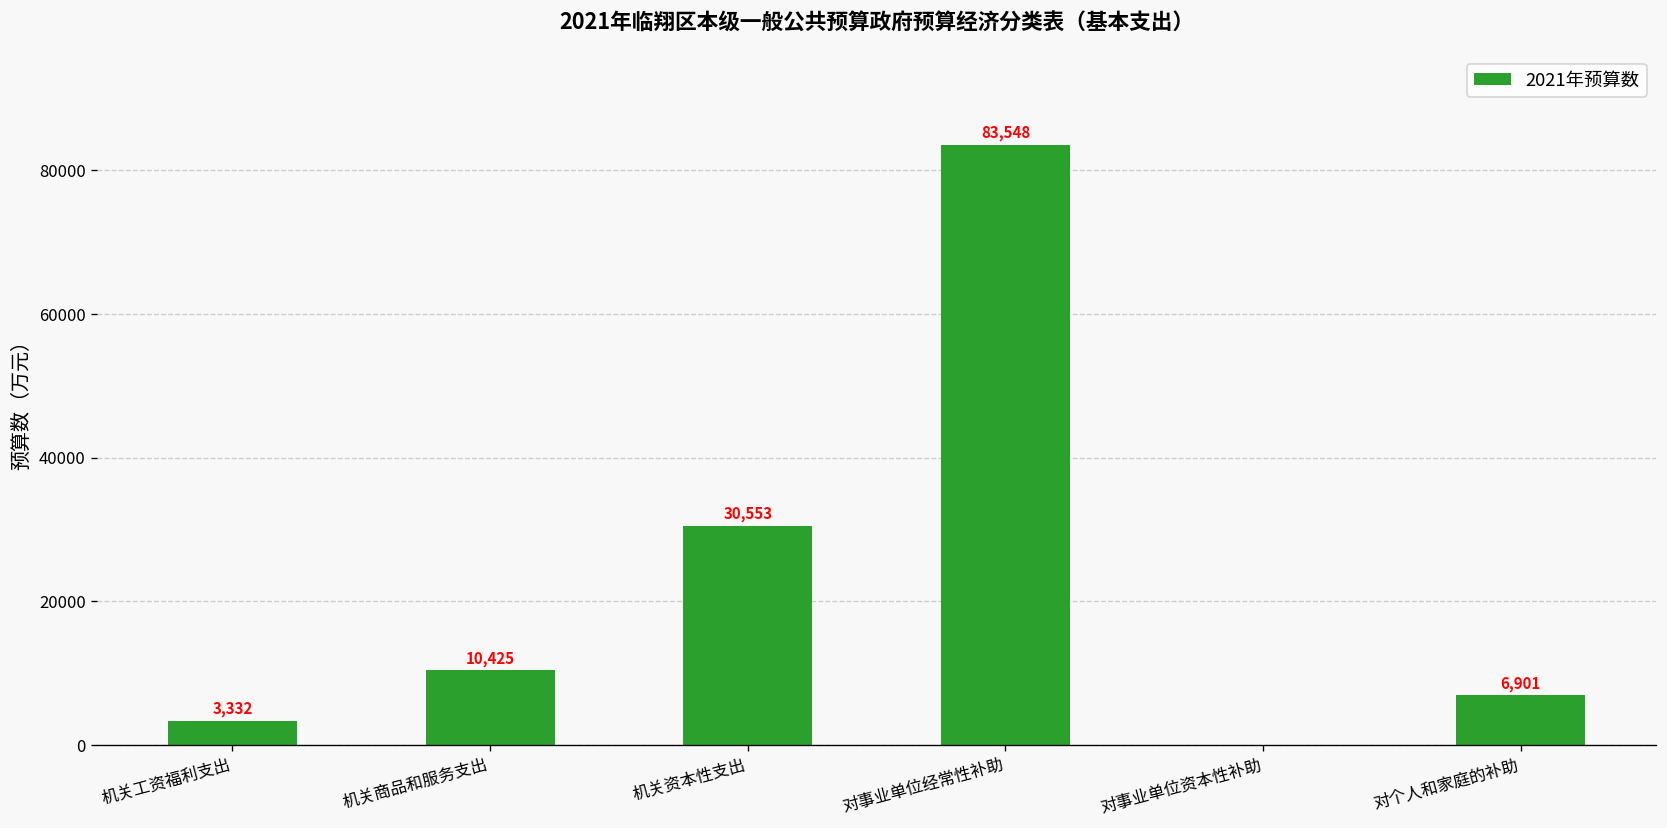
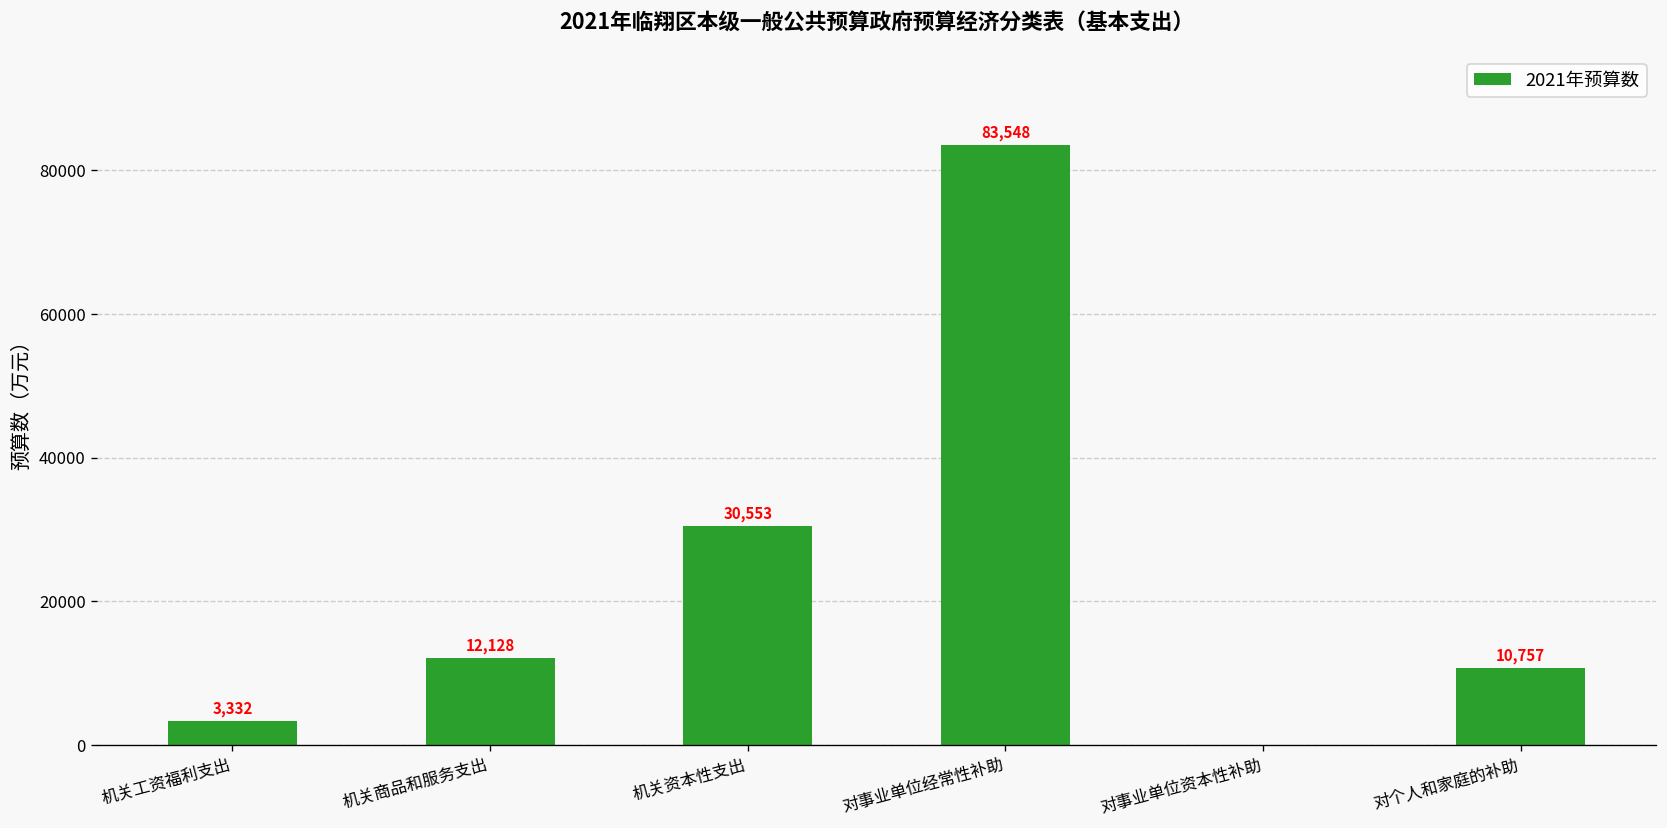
  {
    "机关工资福利支出": "3,332",
-   "机关商品和服务支出": "10,425",
+   "机关商品和服务支出": "12,128",
    "机关资本性支出": "30,553",
    "对事业单位经常性补助": "83,548",
-   "对个人和家庭的补助": "6,901"
+   "对个人和家庭的补助": "10,757"
  }
